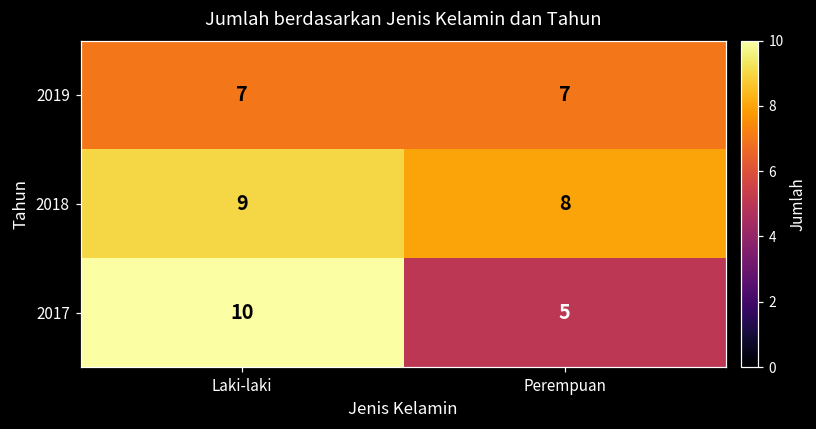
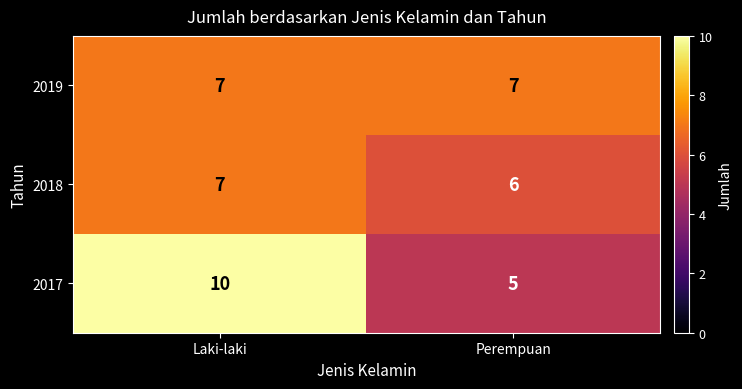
  {
    "2019": {
      "Laki-laki": 7,
      "Perempuan": 7
    },
    "2018": {
-     "Laki-laki": 9,
-     "Perempuan": 8
+     "Laki-laki": 7,
+     "Perempuan": 6
    },
    "2017": {
      "Laki-laki": 10,
      "Perempuan": 5
    }
  }
